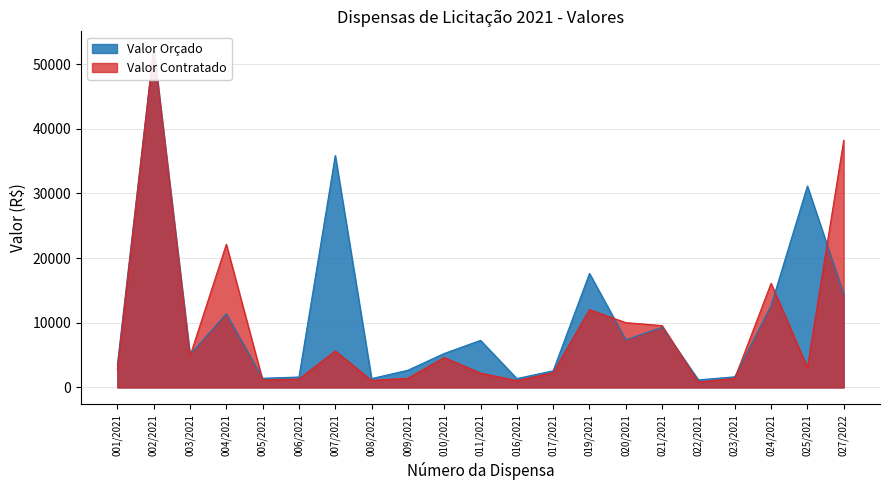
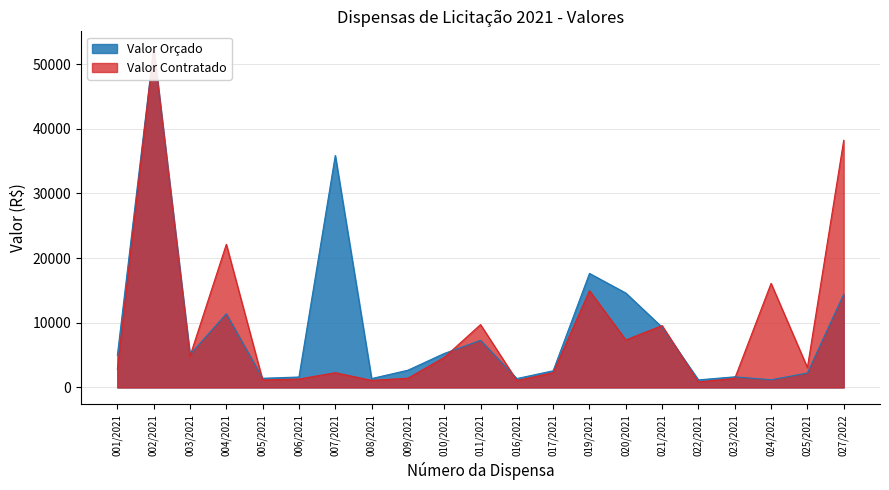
  {
    "Valor Orçado": {
-     "001/2021": 3000,
+     "001/2021": 5000,
      "004/2021": 11000,
      "007/2021": 36000,
      "009/2021": 3000,
      "010/2021": 5000,
      "011/2021": 7000,
      "019/2021": 18000,
-     "020/2021": 7000,
-     "024/2021": 13000,
-     "025/2021": 31000,
+     "020/2021": 15000,
+     "024/2021": 1000,
+     "025/2021": 2000,
      "027/2022": 14000
    },
    "Valor Contratado": {
      "001/2021": 3000,
      "004/2021": 22000,
-     "007/2021": 6000,
+     "007/2021": 2000,
      "009/2021": 1000,
      "010/2021": 5000,
-     "011/2021": 2000,
-     "019/2021": 12000,
-     "020/2021": 10000,
+     "011/2021": 10000,
+     "019/2021": 15000,
+     "020/2021": 7000,
      "024/2021": 16000,
      "025/2021": 3000,
      "027/2022": 38000
    }
  }
